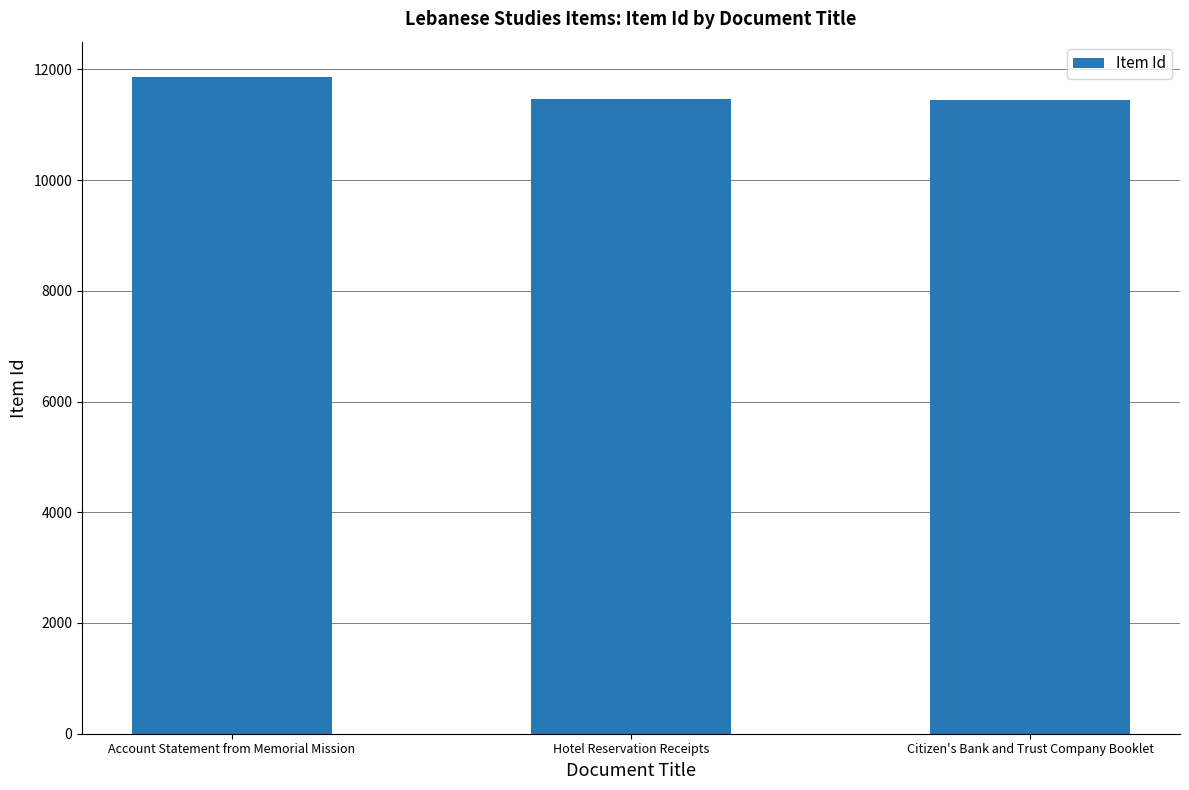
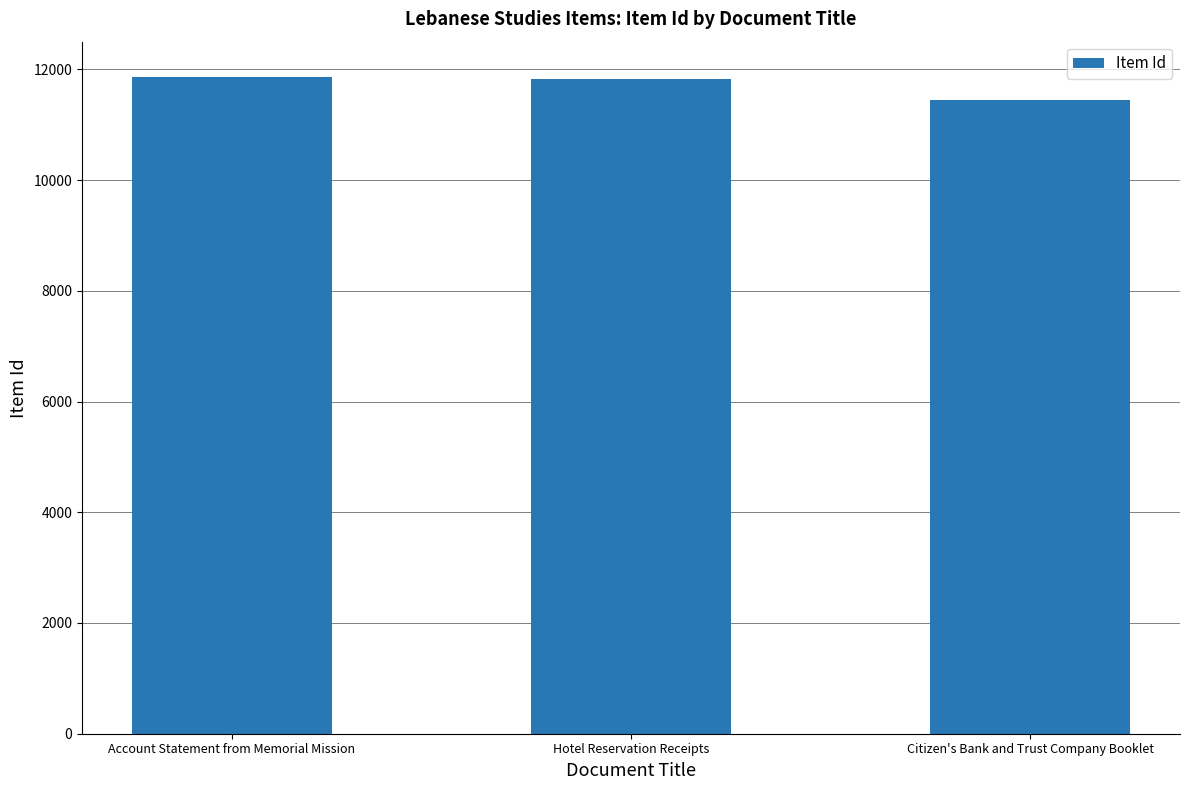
  {
    "Account Statement from Memorial Mission": 11900,
-   "Hotel Reservation Receipts": 11500,
+   "Hotel Reservation Receipts": 11800,
    "Citizen's Bank and Trust Company Booklet": 11500
  }
